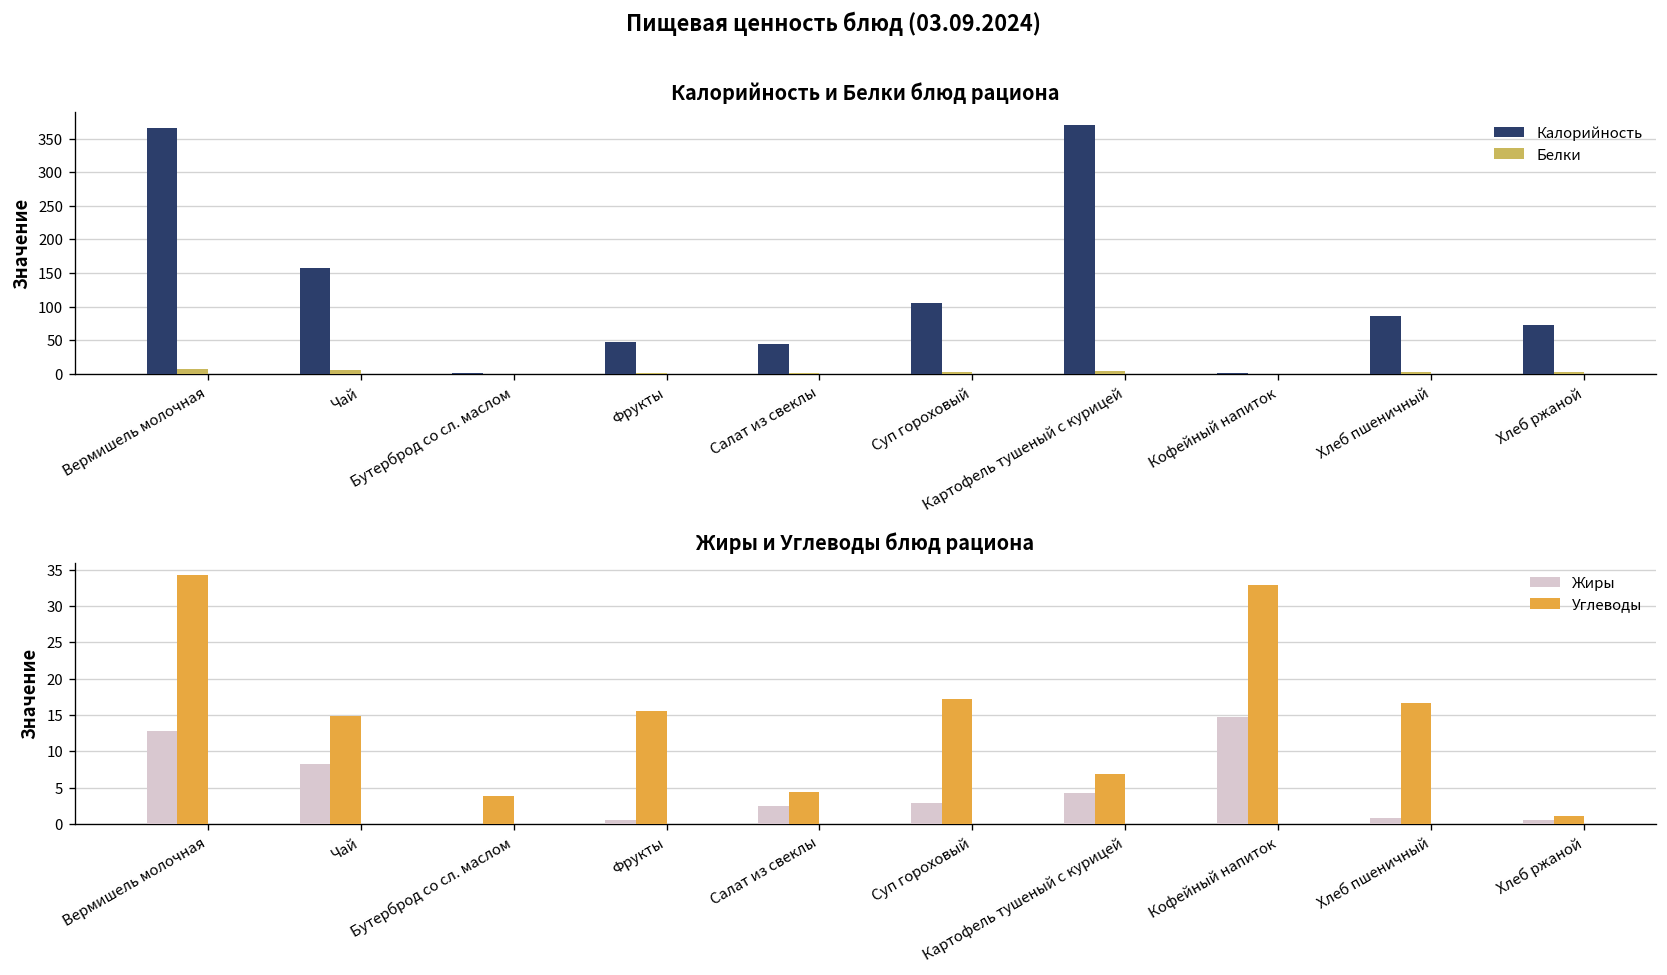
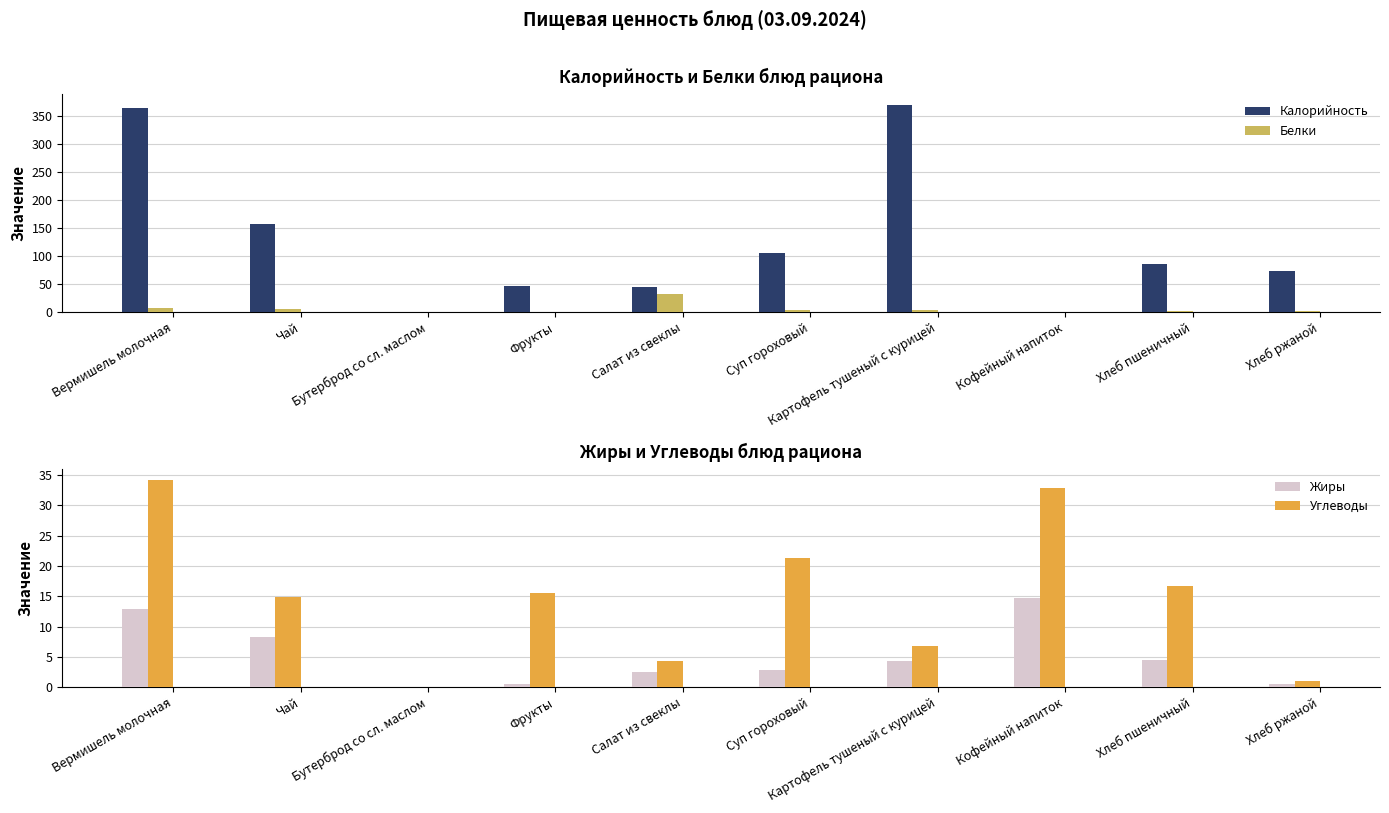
  {
    "Калорийность и Белки блюд рациона": {
      "Калорийность": {
        "Вермишель молочная": 370,
        "Чай": 160,
        "Фрукты": 50,
        "Салат из свеклы": 40,
        "Суп гороховый": 100,
        "Картофель тушеный с курицей": 370,
        "Хлеб пшеничный": 90,
        "Хлеб ржаной": 70
      },
      "Белки": {
        "Вермишель молочная": 10,
        "Чай": 10,
-       "Салат из свеклы": 0
+       "Салат из свеклы": 30
      }
    },
    "Жиры и Углеводы блюд рациона": {
      "Жиры": {
        "Вермишель молочная": 13,
        "Чай": 8,
        "Фрукты": 1,
        "Салат из свеклы": 2,
        "Суп гороховый": 3,
        "Картофель тушеный с курицей": 4,
        "Кофейный напиток": 15,
-       "Хлеб пшеничный": 1,
+       "Хлеб пшеничный": 4,
        "Хлеб ржаной": 0
      },
      "Углеводы": {
        "Вермишель молочная": 34,
        "Чай": 15,
-       "Бутерброд со сл. маслом": 4,
+       "Бутерброд со сл. маслом": 0,
        "Фрукты": 16,
        "Салат из свеклы": 4,
-       "Суп гороховый": 17,
+       "Суп гороховый": 21,
        "Картофель тушеный с курицей": 7,
        "Кофейный напиток": 33,
        "Хлеб пшеничный": 17,
        "Хлеб ржаной": 1
      }
    }
  }
